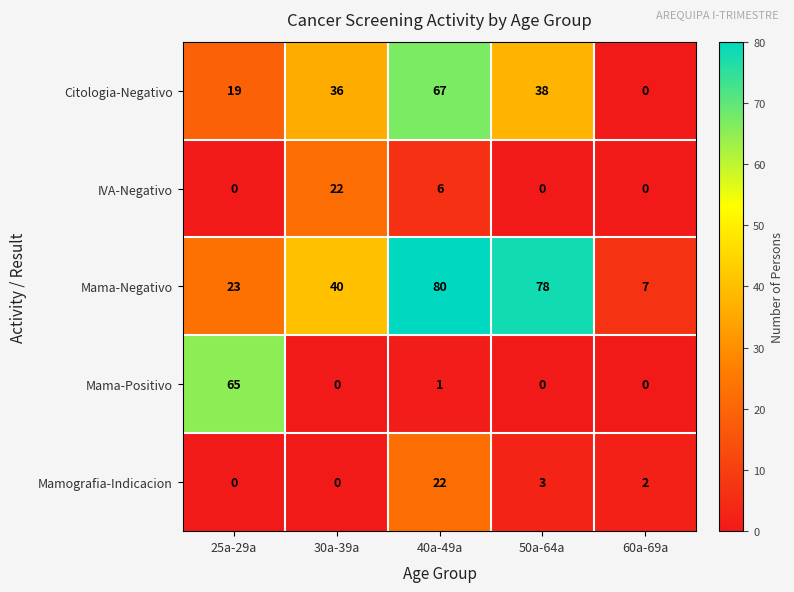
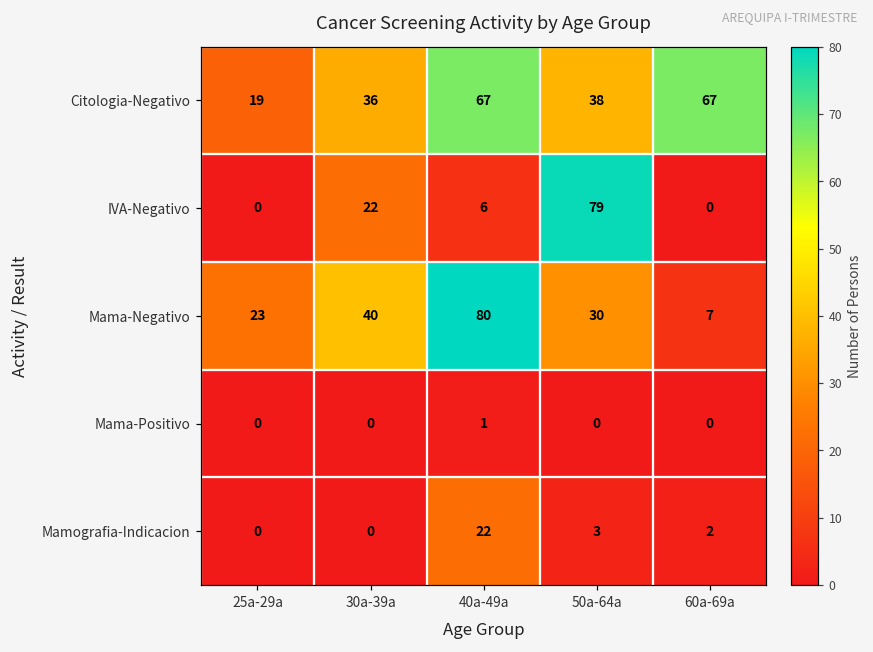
  {
    "Citologia-Negativo": {
      "25a-29a": 19,
      "30a-39a": 36,
      "40a-49a": 67,
      "50a-64a": 38,
-     "60a-69a": 0
+     "60a-69a": 67
    },
    "IVA-Negativo": {
      "25a-29a": 0,
      "30a-39a": 22,
      "40a-49a": 6,
-     "50a-64a": 0,
+     "50a-64a": 79,
      "60a-69a": 0
    },
    "Mama-Negativo": {
      "25a-29a": 23,
      "30a-39a": 40,
      "40a-49a": 80,
-     "50a-64a": 78,
+     "50a-64a": 30,
      "60a-69a": 7
    },
    "Mama-Positivo": {
-     "25a-29a": 65,
+     "25a-29a": 0,
      "30a-39a": 0,
      "40a-49a": 1,
      "50a-64a": 0,
      "60a-69a": 0
    },
    "Mamografia-Indicacion": {
      "25a-29a": 0,
      "30a-39a": 0,
      "40a-49a": 22,
      "50a-64a": 3,
      "60a-69a": 2
    }
  }
